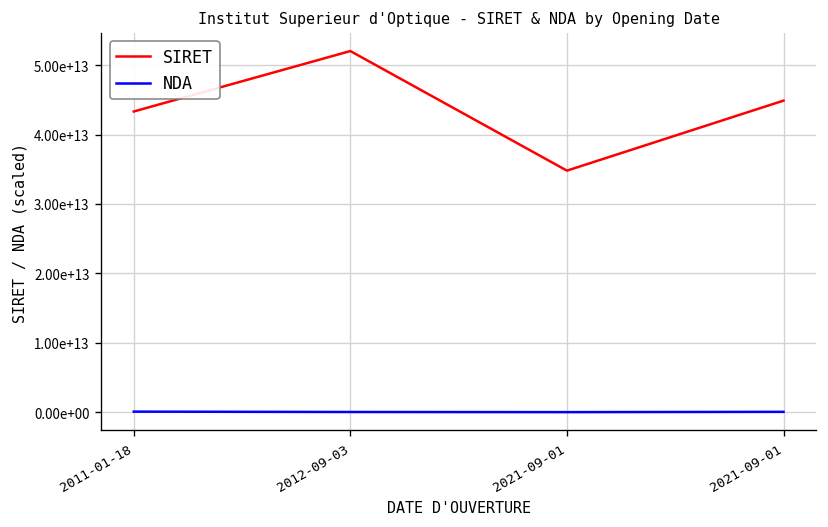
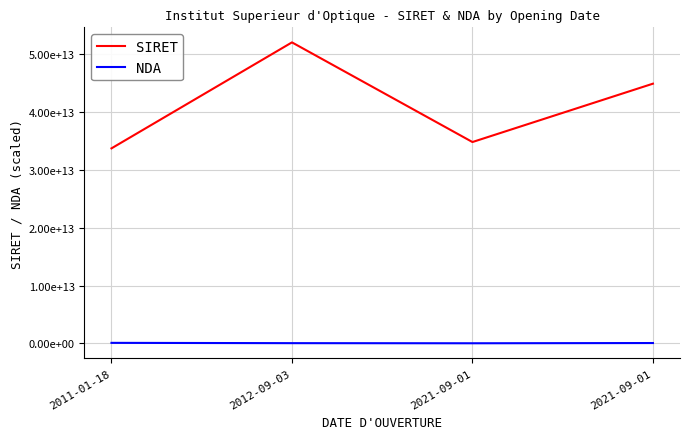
  {
    "SIRET": {
-     "2011-01-18": 43000000000000,
+     "2011-01-18": 34000000000000,
      "2012-09-03": 52000000000000
    },
    "NDA": {
      "2011-01-18": 0,
      "2012-09-03": 0
    }
  }
